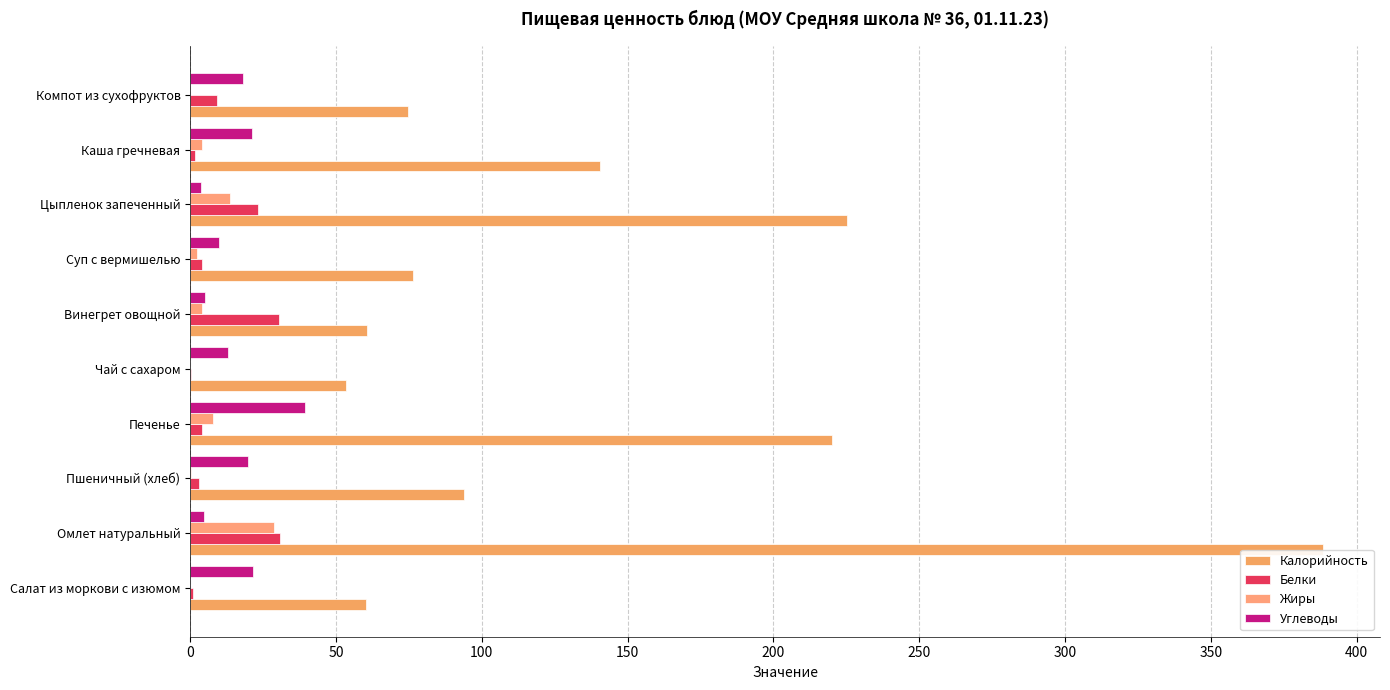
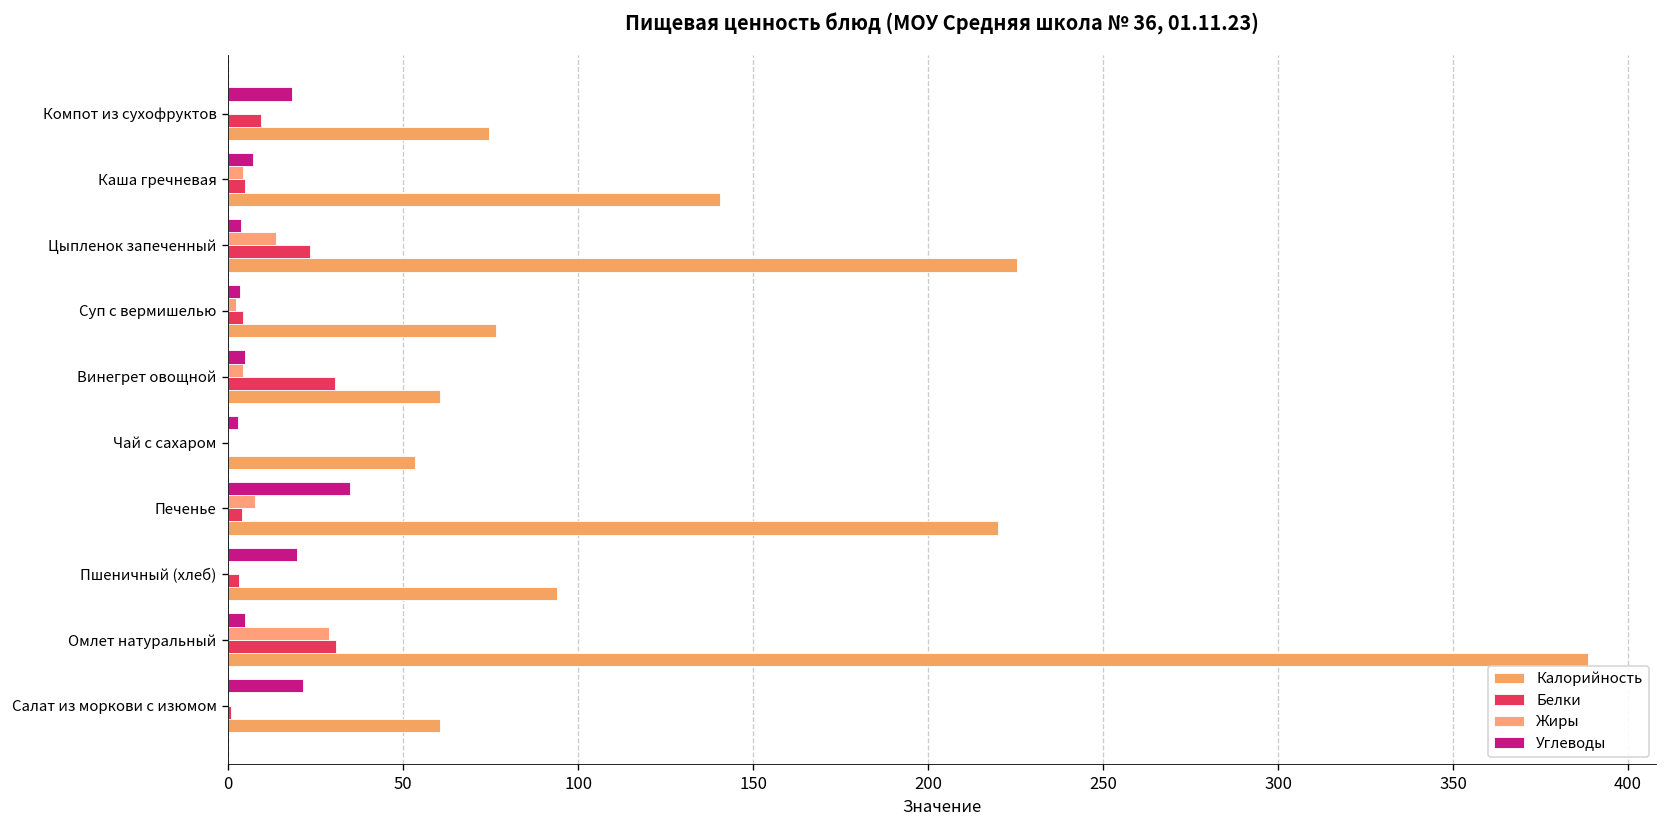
  {
    "Белки": {
      "Компот из сухофруктов": 9,
-     "Каша гречневая": 2,
+     "Каша гречневая": 5,
      "Цыпленок запеченный": 23,
      "Суп с вермишелью": 4,
      "Винегрет овощной": 31,
      "Печенье": 4,
      "Пшеничный (хлеб)": 3,
      "Омлет натуральный": 31
    },
    "Углеводы": {
      "Компот из сухофруктов": 18,
-     "Каша гречневая": 21,
+     "Каша гречневая": 7,
      "Цыпленок запеченный": 4,
-     "Суп с вермишелью": 10,
+     "Суп с вермишелью": 3,
      "Винегрет овощной": 5,
-     "Чай с сахаром": 13,
-     "Печенье": 39,
+     "Чай с сахаром": 3,
+     "Печенье": 35,
      "Пшеничный (хлеб)": 20,
      "Омлет натуральный": 5,
      "Салат из моркови с изюмом": 21
    }
  }
